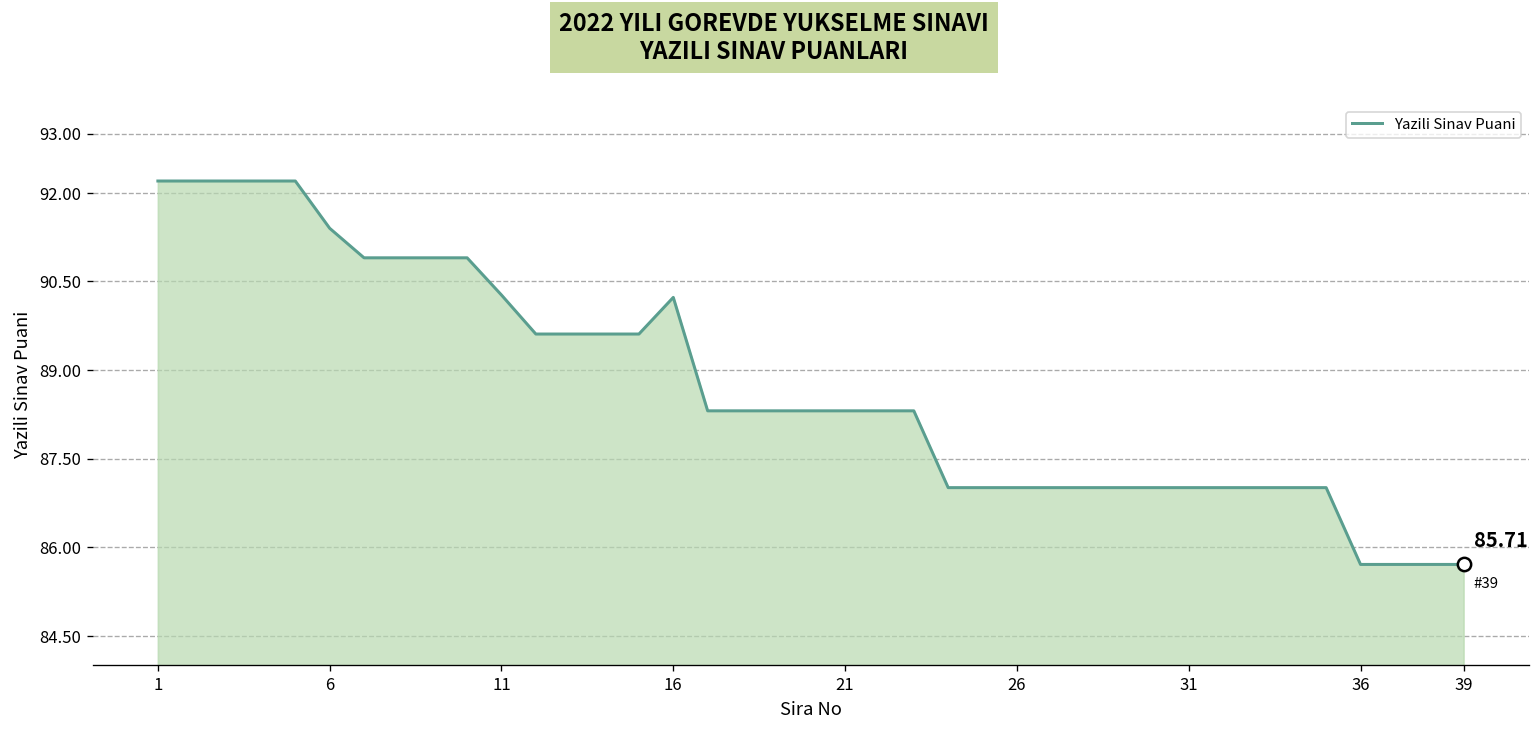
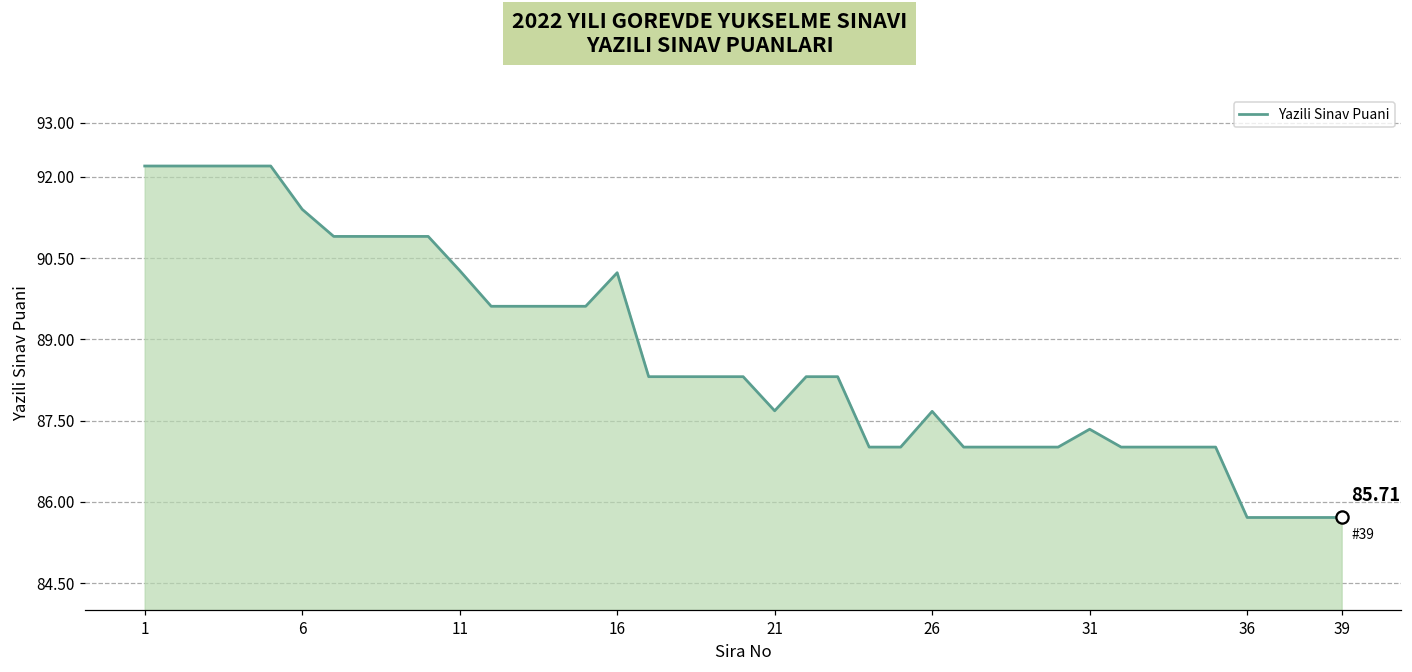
  {
    "Yazili Sinav Puani": {
      "1": 92.2,
      "6": 91.4,
      "11": 90.3,
      "16": 90.2,
-     "21": 88.3,
-     "26": 87.0,
-     "31": 87.0,
+     "21": 87.7,
+     "26": 87.7,
+     "31": 87.3,
      "36": 85.7
    }
  }
